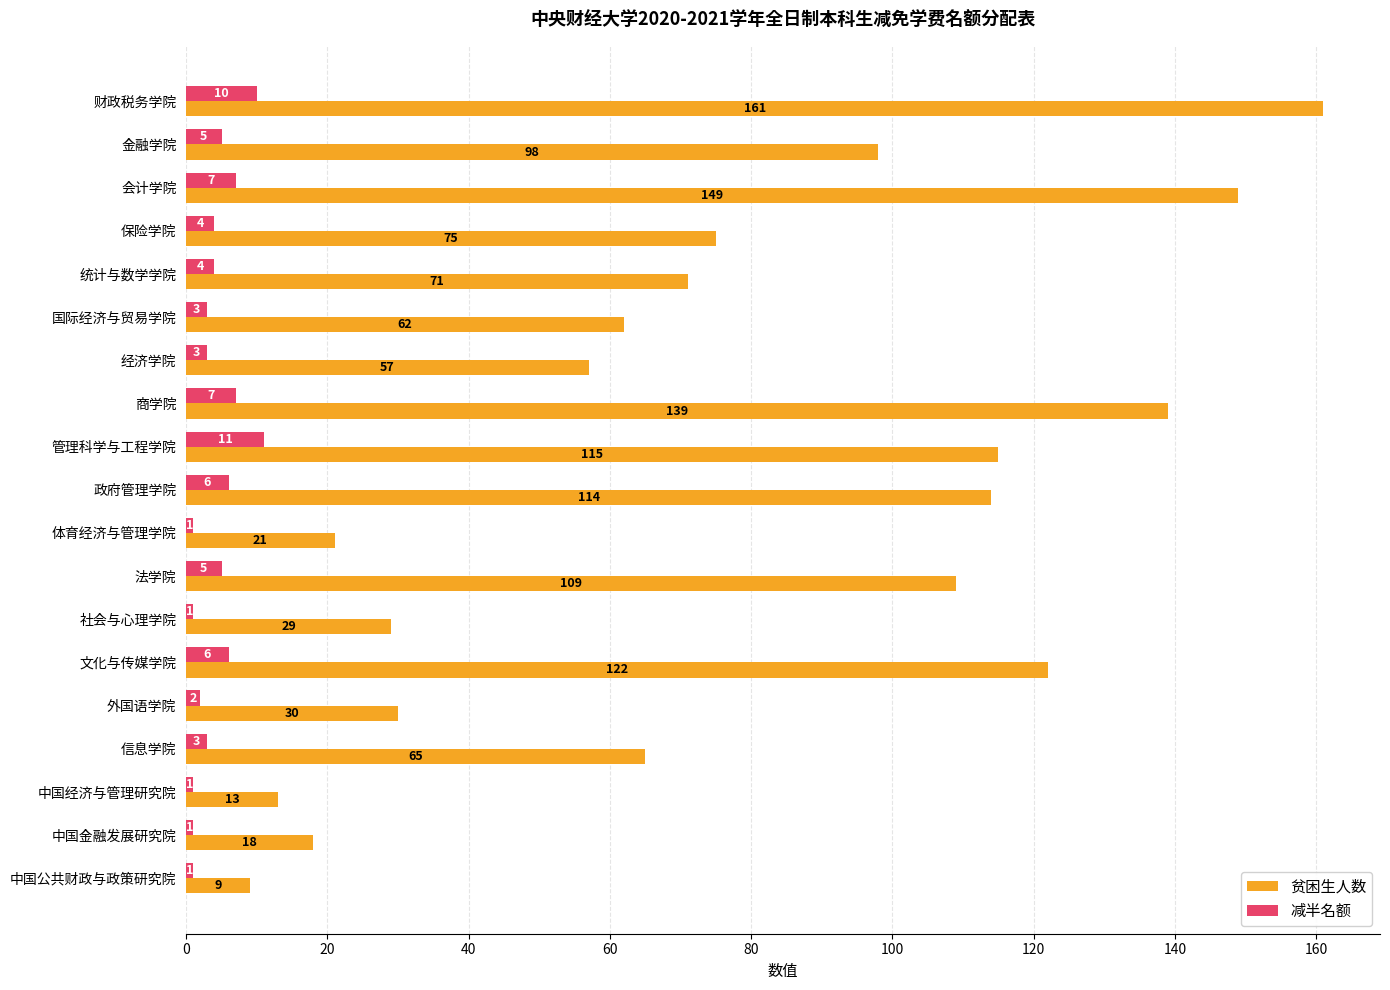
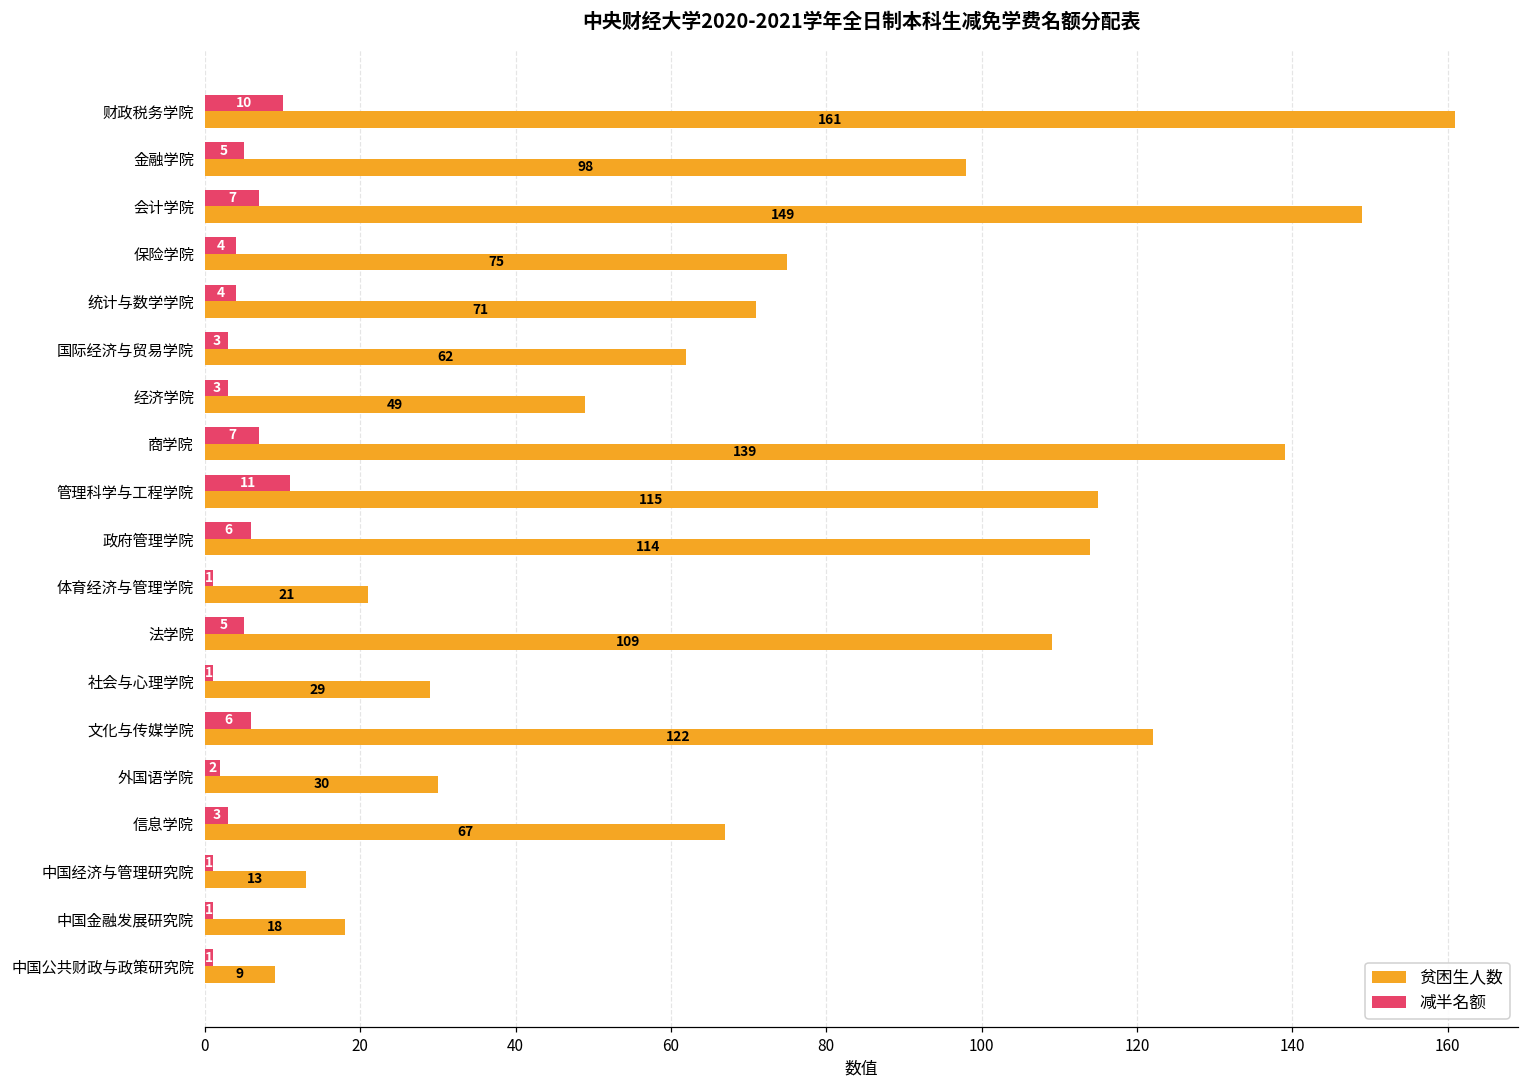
  {
    "贫困生人数": {
      "财政税务学院": 161,
      "金融学院": 98,
      "会计学院": 149,
      "保险学院": 75,
      "统计与数学学院": 71,
      "国际经济与贸易学院": 62,
-     "经济学院": 57,
+     "经济学院": 49,
      "商学院": 139,
      "管理科学与工程学院": 115,
      "政府管理学院": 114,
      "体育经济与管理学院": 21,
      "法学院": 109,
      "社会与心理学院": 29,
      "文化与传媒学院": 122,
      "外国语学院": 30,
-     "信息学院": 65,
+     "信息学院": 67,
      "中国经济与管理研究院": 13,
      "中国金融发展研究院": 18,
      "中国公共财政与政策研究院": 9
    },
    "减半名额": {
      "财政税务学院": 10,
      "金融学院": 5,
      "会计学院": 7,
      "保险学院": 4,
      "统计与数学学院": 4,
      "国际经济与贸易学院": 3,
      "经济学院": 3,
      "商学院": 7,
      "管理科学与工程学院": 11,
      "政府管理学院": 6,
      "体育经济与管理学院": 1,
      "法学院": 5,
      "社会与心理学院": 1,
      "文化与传媒学院": 6,
      "外国语学院": 2,
      "信息学院": 3,
      "中国经济与管理研究院": 1,
      "中国金融发展研究院": 1,
      "中国公共财政与政策研究院": 1
    }
  }
